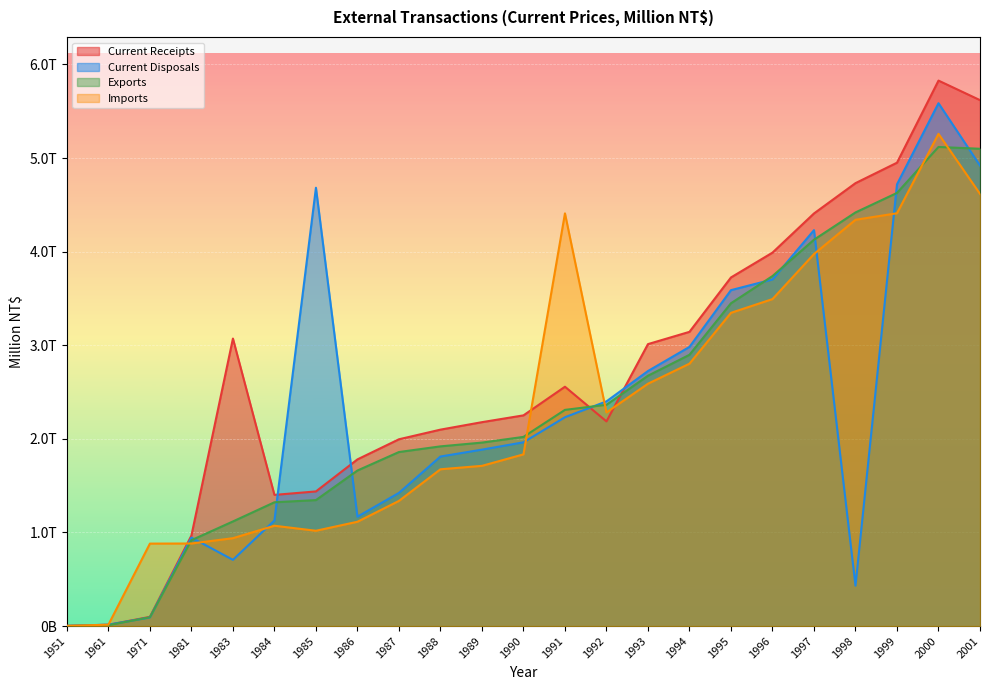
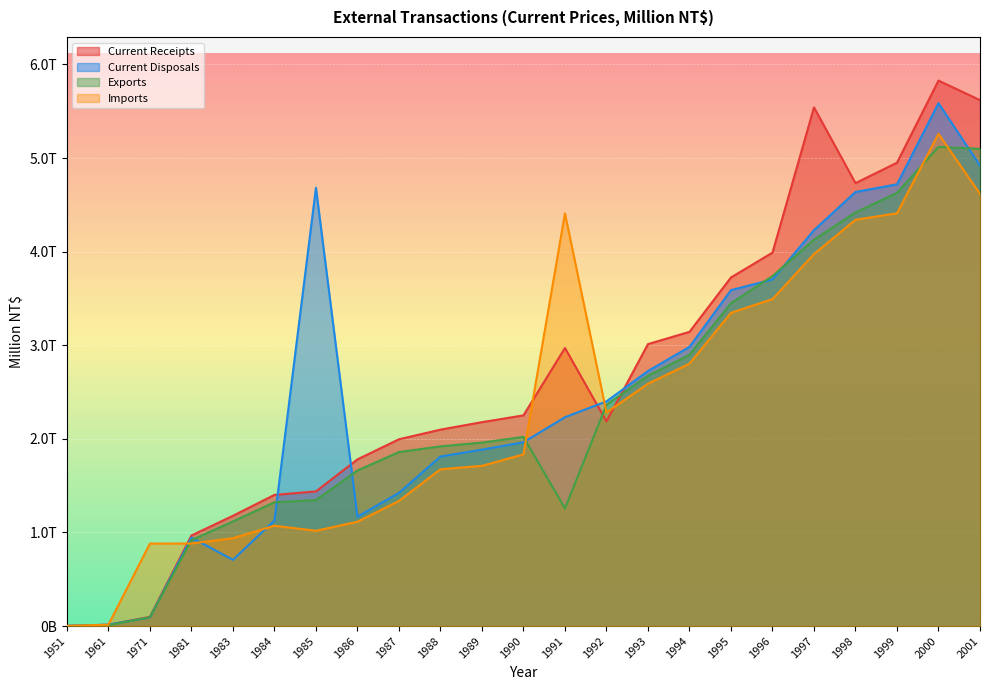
  {
    "Current Receipts": {
-     "1983": "3.1T",
+     "1983": "1.2T",
      "1984": "1.4T",
      "1985": "1.4T",
      "1986": "1.8T",
      "1987": "2.0T",
      "1988": "2.1T",
      "1989": "2.2T",
      "1990": "2.3T",
-     "1991": "2.6T",
+     "1991": "3.0T",
      "1992": "2.2T",
      "1993": "3.0T",
      "1994": "3.1T",
      "1995": "3.7T",
      "1996": "4.0T",
-     "1997": "4.4T",
+     "1997": "5.5T",
      "1998": "4.7T",
      "1999": "4.9T",
      "2000": "5.8T",
      "2001": "5.6T"
    },
    "Current Disposals": {
      "1983": "0.7T",
      "1984": "1.1T",
      "1985": "4.7T",
      "1986": "1.2T",
      "1987": "1.4T",
      "1988": "1.8T",
      "1989": "1.9T",
      "1990": "2.0T",
      "1991": "2.2T",
      "1992": "2.4T",
      "1993": "2.7T",
      "1994": "3.0T",
      "1995": "3.6T",
      "1996": "3.7T",
      "1997": "4.2T",
-     "1998": "0.4T",
+     "1998": "4.6T",
      "1999": "4.7T",
      "2000": "5.6T",
      "2001": "4.9T"
    },
    "Exports": {
      "1981": "0.9T",
      "1983": "1.1T",
      "1984": "1.3T",
      "1985": "1.3T",
      "1986": "1.7T",
      "1987": "1.9T",
      "1988": "1.9T",
      "1989": "2.0T",
      "1990": "2.0T",
-     "1991": "2.3T",
+     "1991": "1.3T",
      "1992": "2.4T",
      "1993": "2.7T",
      "1994": "2.9T",
      "1995": "3.4T",
      "1996": "3.7T",
      "1997": "4.1T",
      "1998": "4.4T",
      "1999": "4.6T",
      "2000": "5.1T",
      "2001": "5.1T"
    },
    "Imports": {
      "1971": "0.9T",
      "1981": "0.9T",
      "1983": "0.9T",
      "1984": "1.1T",
      "1985": "1.0T",
      "1986": "1.1T",
      "1987": "1.3T",
      "1988": "1.7T",
      "1989": "1.7T",
      "1990": "1.8T",
      "1991": "4.4T",
      "1992": "2.3T",
      "1993": "2.6T",
      "1994": "2.8T",
      "1995": "3.3T",
      "1996": "3.5T",
      "1997": "4.0T",
      "1998": "4.3T",
      "1999": "4.4T",
      "2000": "5.3T",
      "2001": "4.6T"
    }
  }
